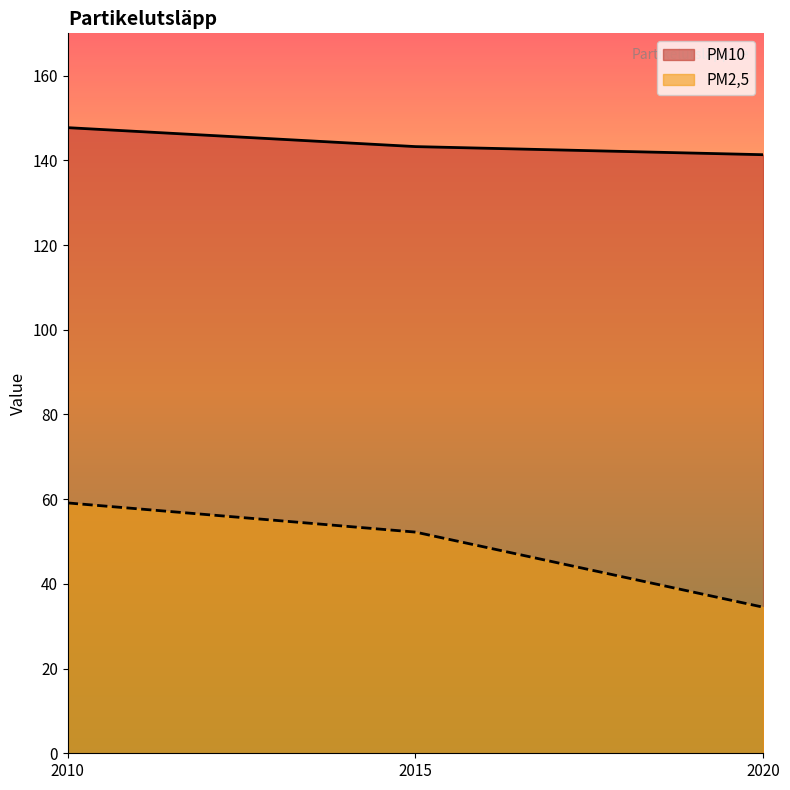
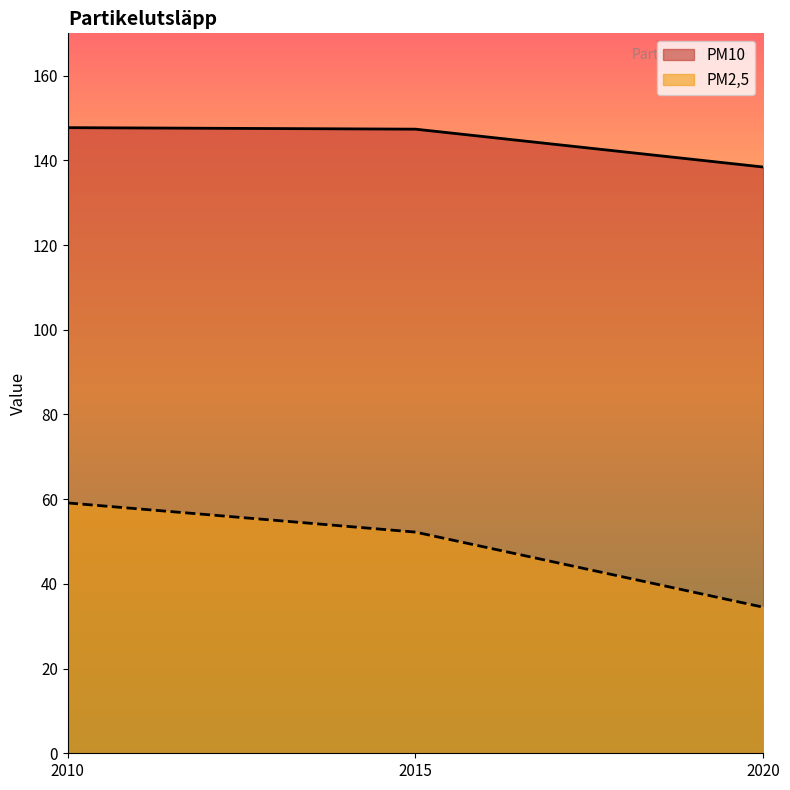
  {
    "PM10": {
      "2010": 148,
-     "2015": 143,
-     "2020": 141
+     "2015": 147,
+     "2020": 138
    },
    "PM2,5": {
      "2010": 59,
      "2015": 52,
      "2020": 34
    }
  }
